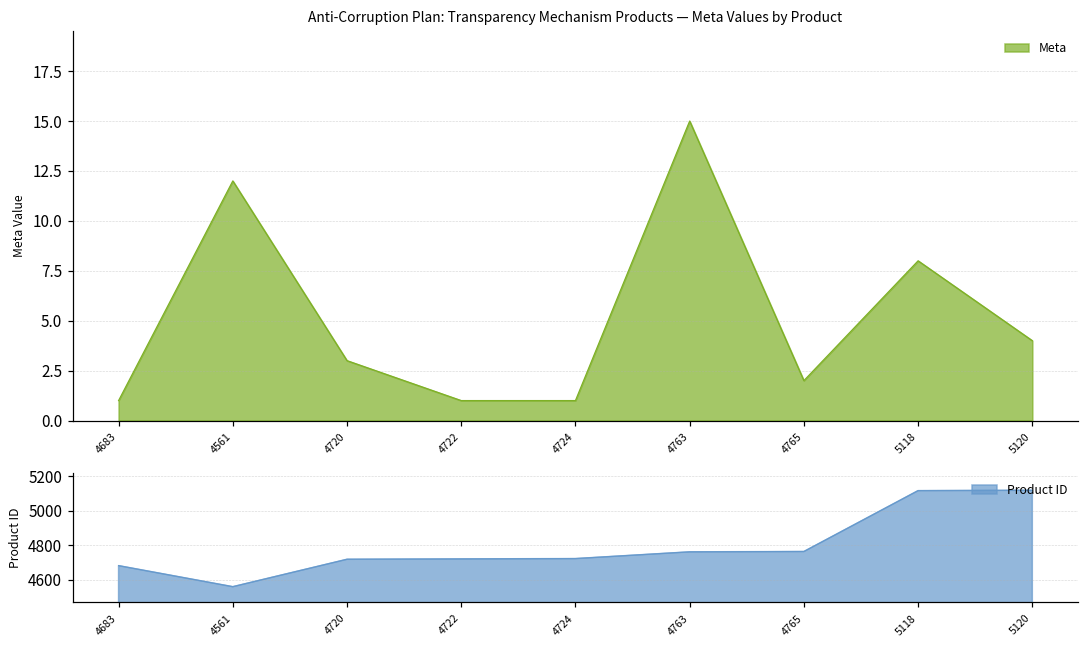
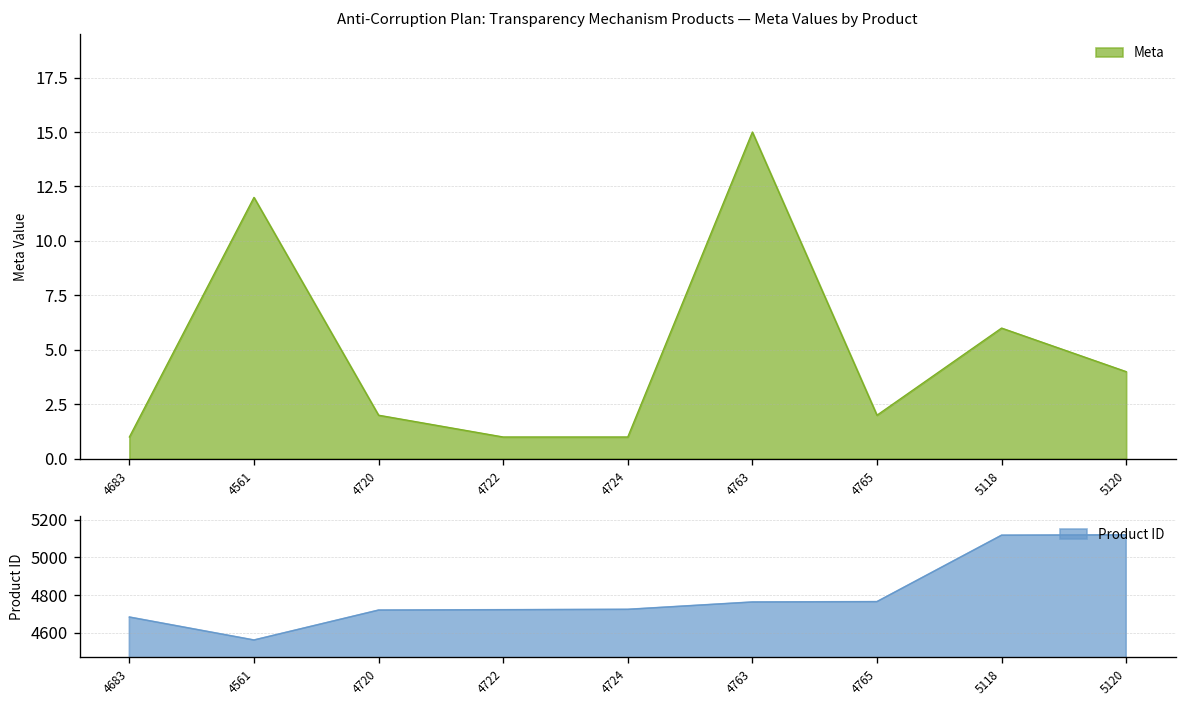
  {
    "Anti-Corruption Plan: Transparency Mechanism Products — Meta Values by Product": {
      "4683": 1,
      "4561": 12,
-     "4720": 3,
+     "4720": 2,
      "4722": 1,
      "4724": 1,
      "4763": 15,
      "4765": 2,
-     "5118": 8,
+     "5118": 6,
      "5120": 4
    }
  }
